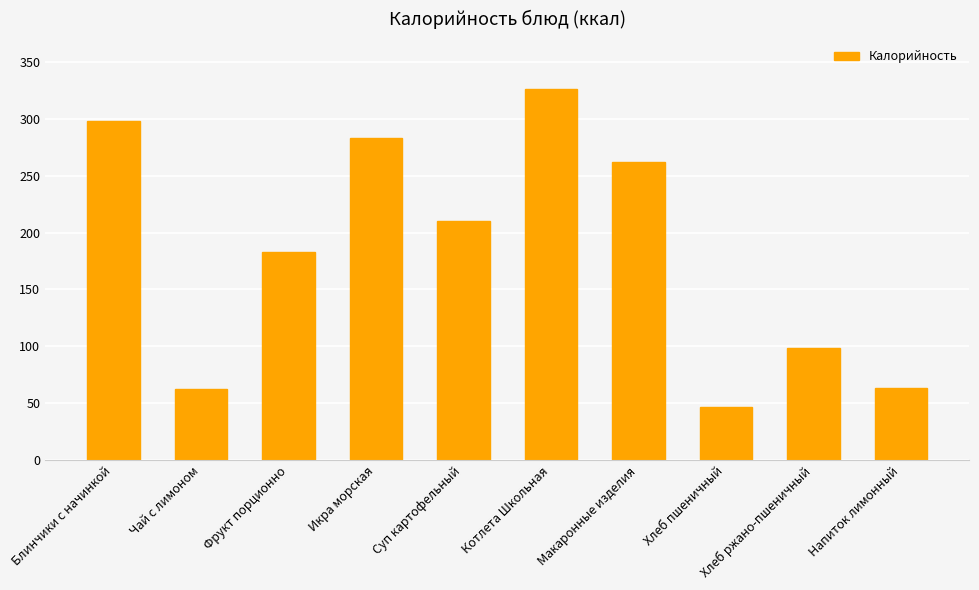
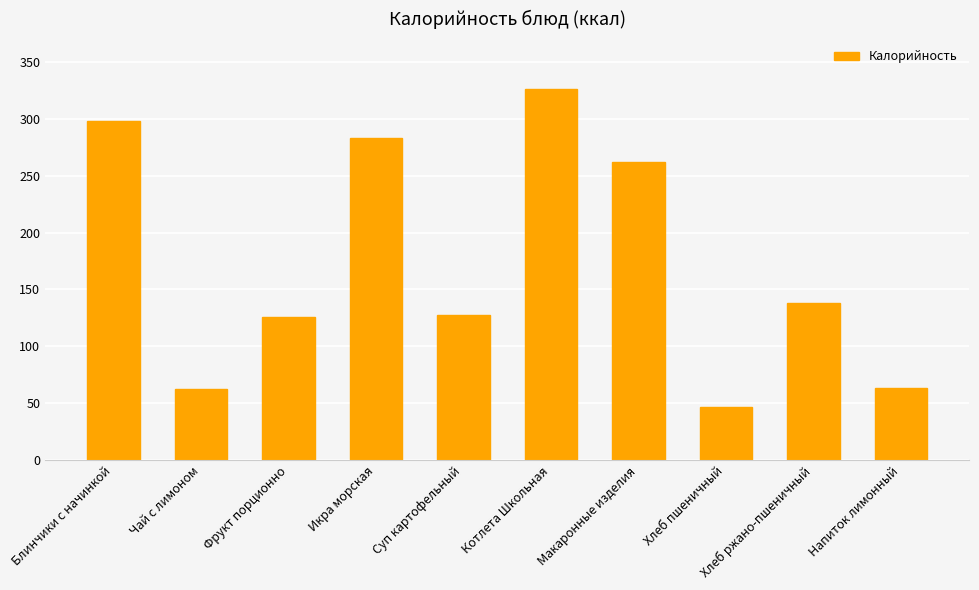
  {
    "Блинчики с начинкой": 298,
    "Чай с лимоном": 62,
-   "Фрукт порционно": 183,
+   "Фрукт порционно": 126,
    "Икра морская": 283,
-   "Суп картофельный": 210,
+   "Суп картофельный": 128,
    "Котлета Школьная": 326,
    "Макаронные изделия": 262,
    "Хлеб пшеничный": 47,
-   "Хлеб ржано-пшеничный": 99,
+   "Хлеб ржано-пшеничный": 138,
    "Напиток лимонный": 63
  }
